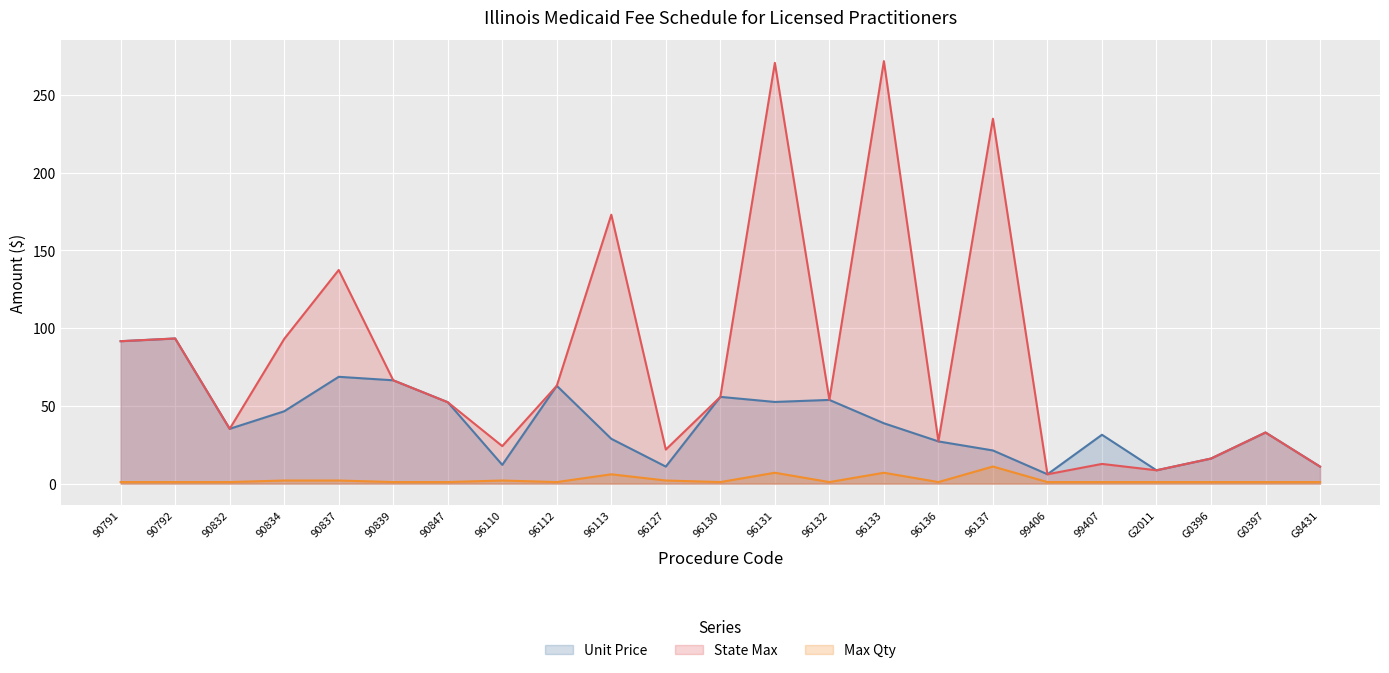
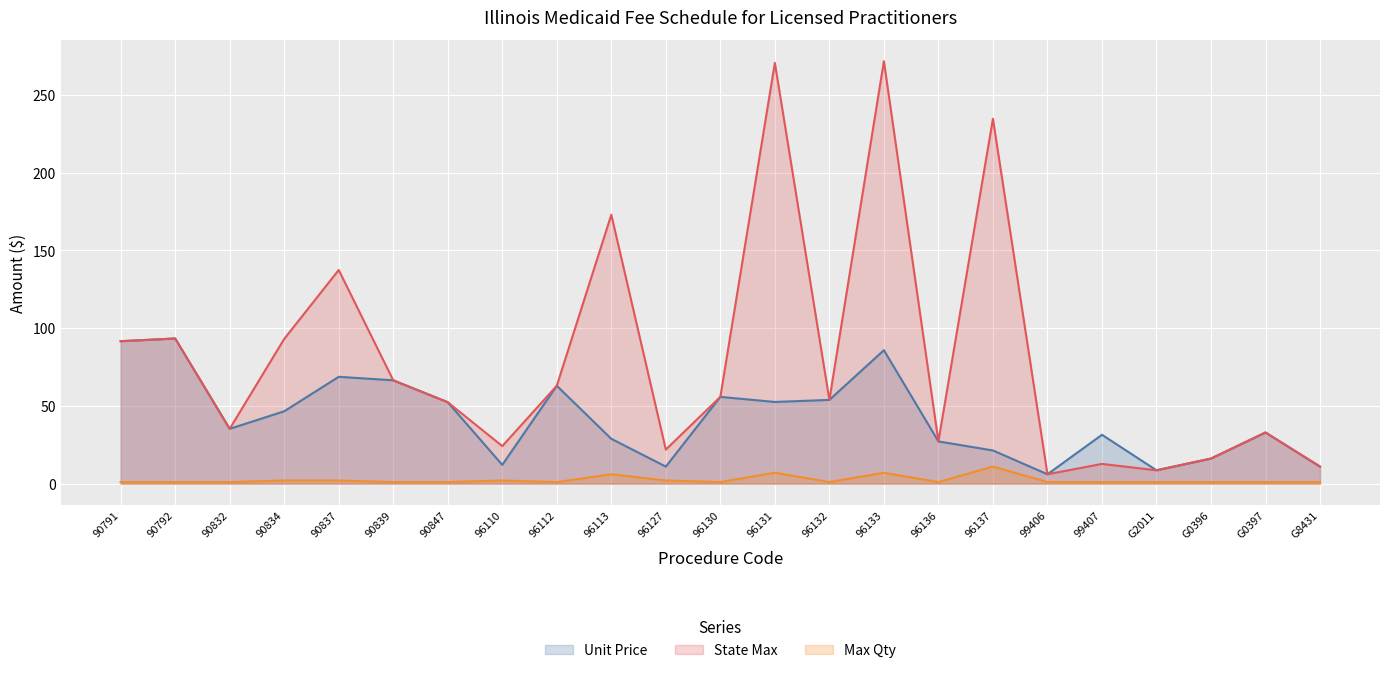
  {
    "Unit Price": {
      "90834": 47,
      "90837": 69,
      "96110": 12,
      "96113": 29,
      "96127": 11,
      "96131": 53,
-     "96133": 39,
+     "96133": 86,
      "96137": 21,
      "99407": 31
    }
  }
